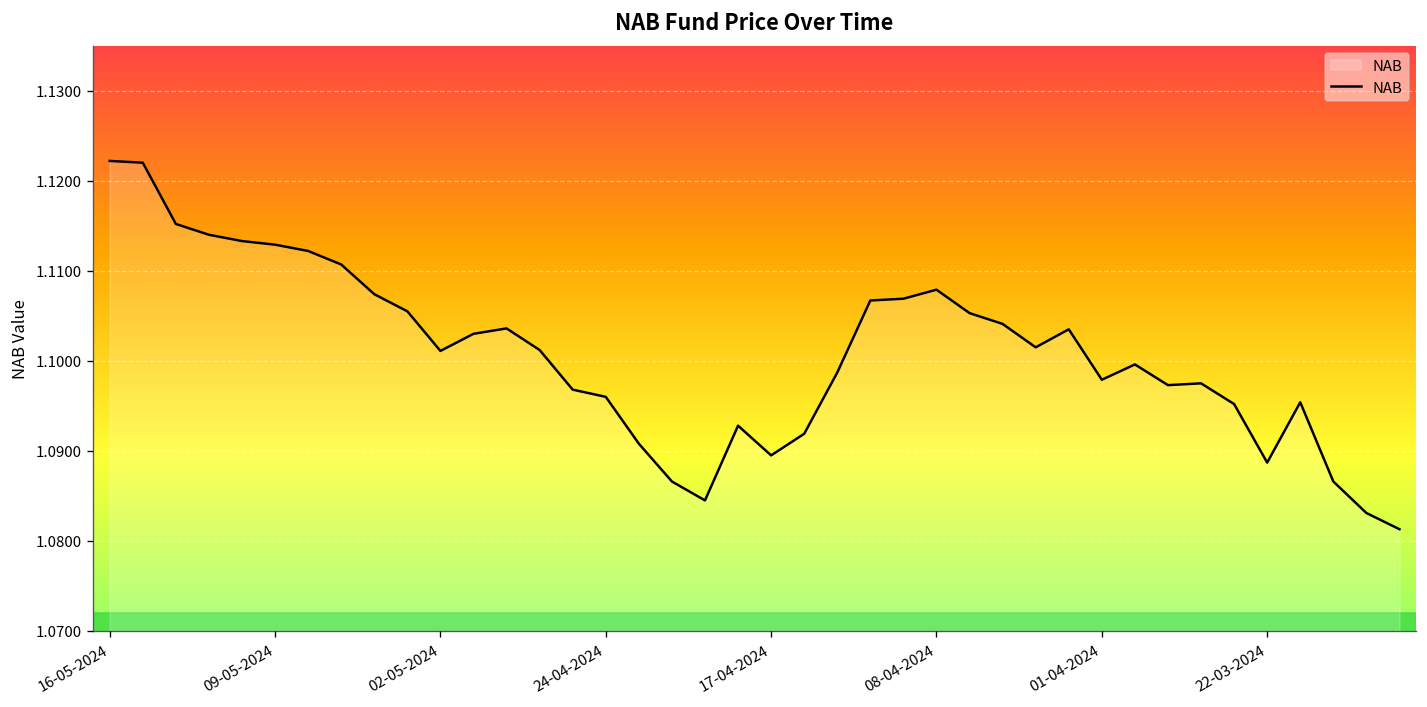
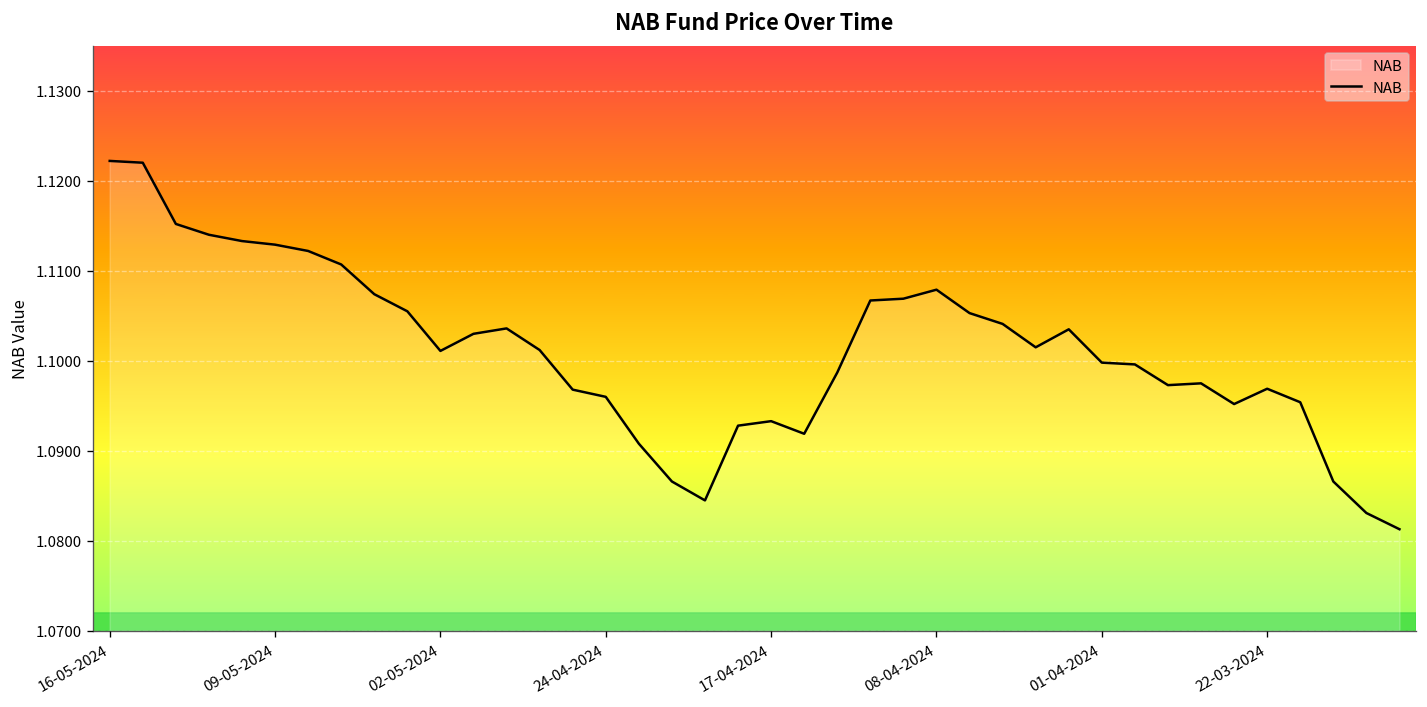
  {
    "16-05-2024": 1.122,
    "09-05-2024": 1.113,
    "02-05-2024": 1.101,
    "24-04-2024": 1.096,
-   "17-04-2024": 1.090,
+   "17-04-2024": 1.093,
    "08-04-2024": 1.108,
-   "01-04-2024": 1.098,
-   "22-03-2024": 1.089
+   "01-04-2024": 1.100,
+   "22-03-2024": 1.097
  }
